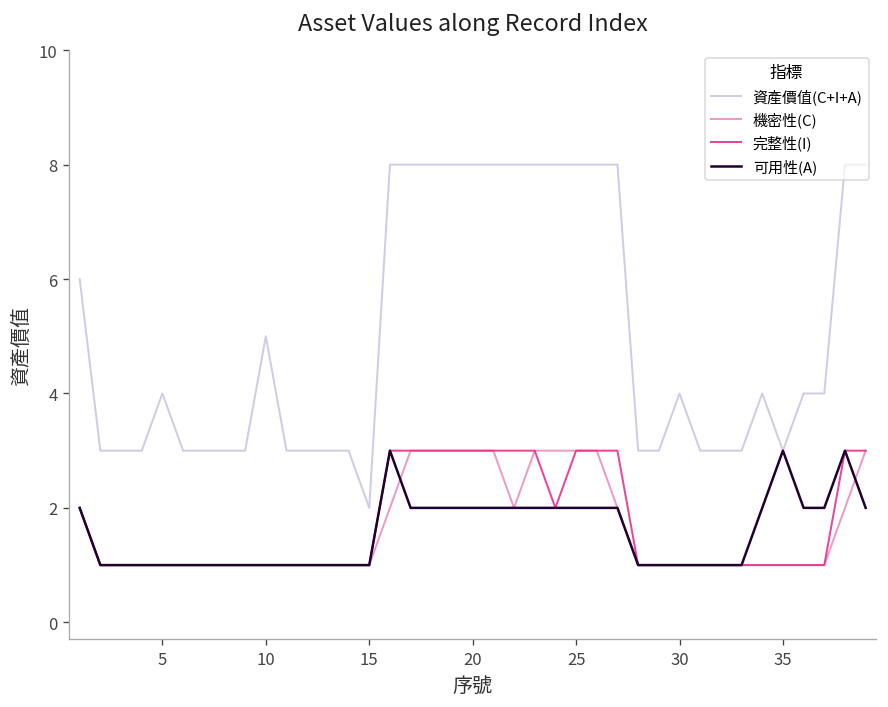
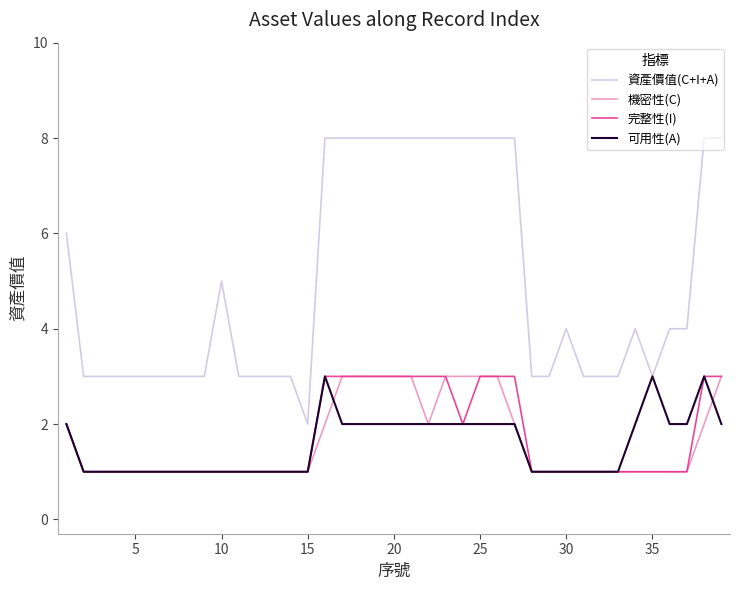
  {
    "資產價值(C+I+A)": {
-     "5": 4,
+     "5": 3,
      "10": 5,
      "15": 2,
      "20": 8,
      "25": 8,
      "30": 4
    },
    "可用性(A)": {
      "20": 2,
      "25": 2
    }
  }
